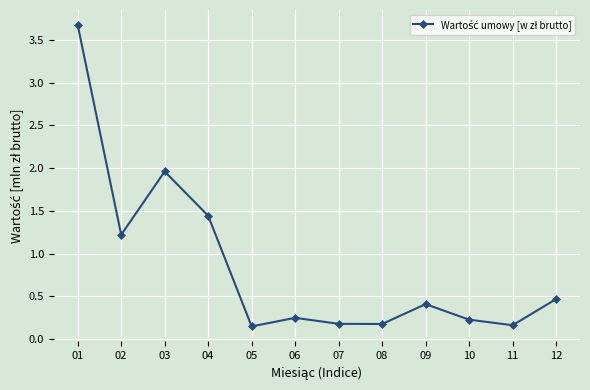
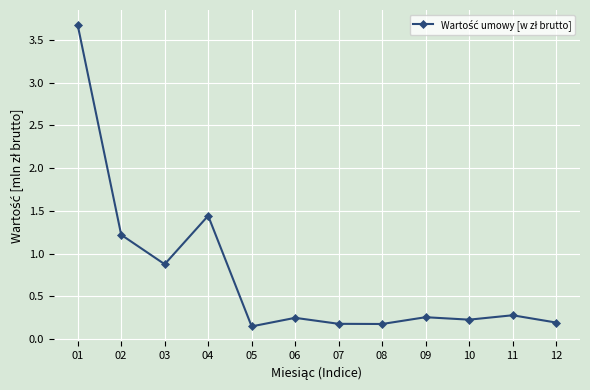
  {
    "01": 3.7,
    "02": 1.2,
-   "03": 2.0,
+   "03": 0.9,
    "04": 1.4,
    "05": 0.2,
    "06": 0.3,
    "07": 0.2,
    "08": 0.2,
-   "09": 0.4,
+   "09": 0.3,
    "10": 0.2,
-   "11": 0.2,
-   "12": 0.5
+   "11": 0.3,
+   "12": 0.2
  }
